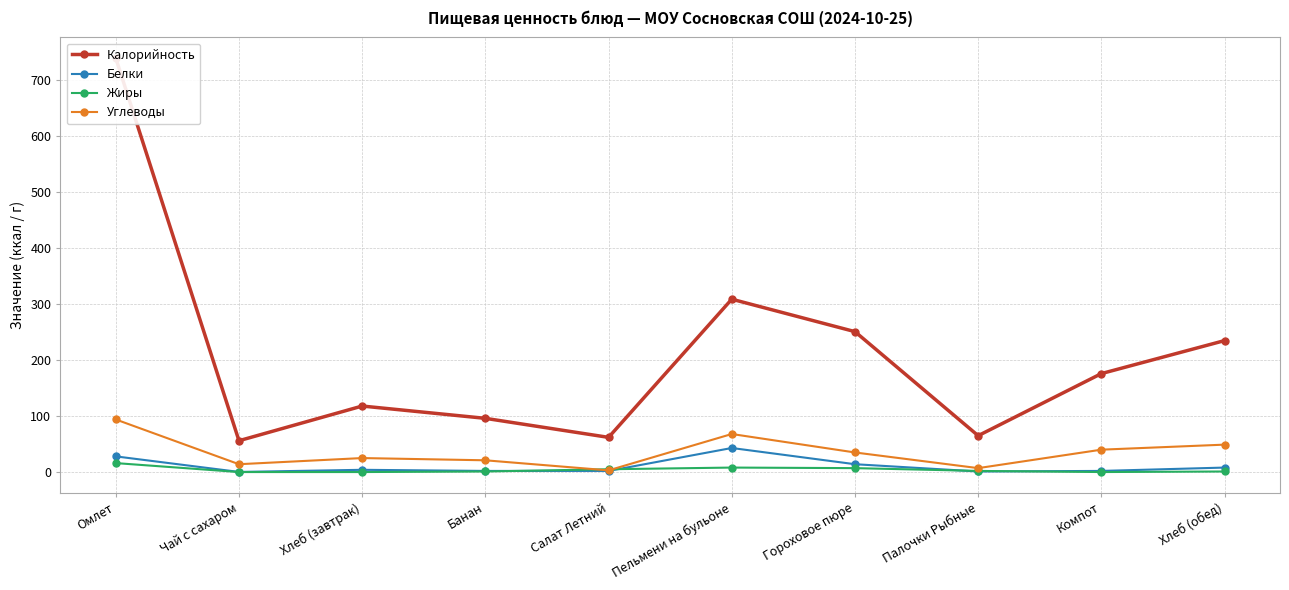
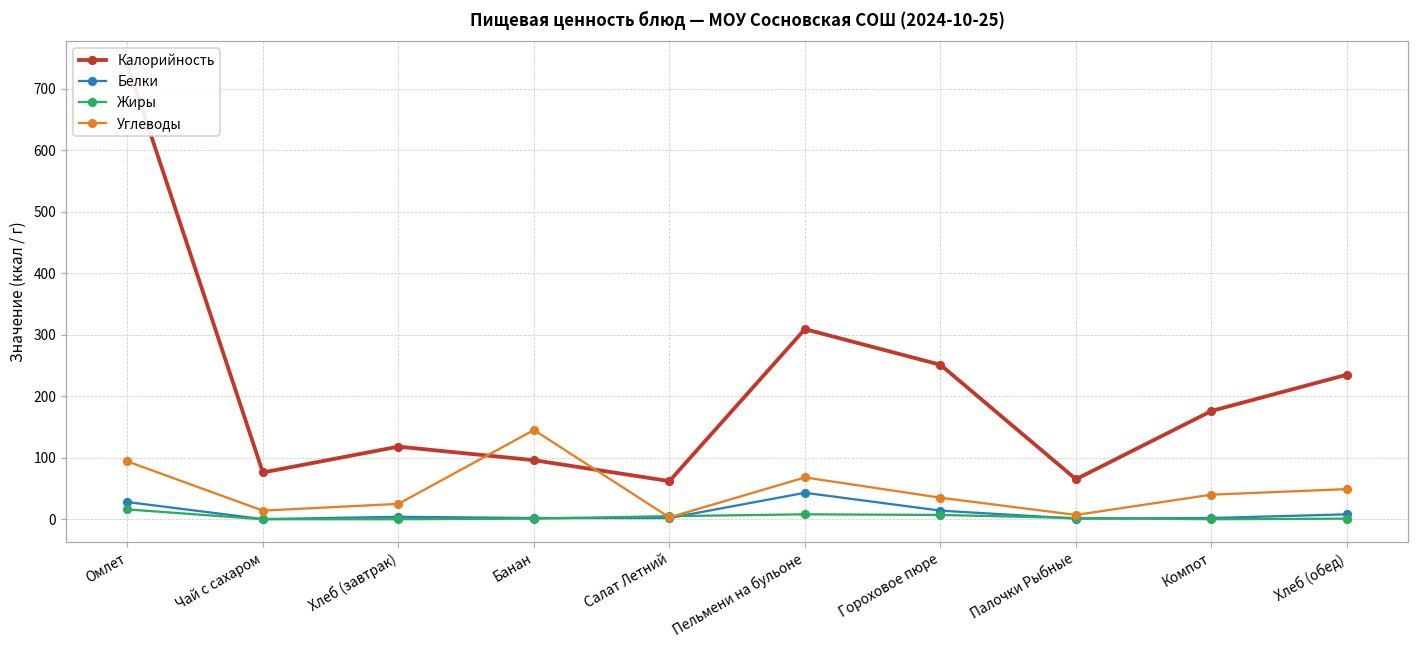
  {
    "Калорийность": {
-     "Чай с сахаром": 60,
+     "Чай с сахаром": 80,
      "Хлеб (завтрак)": 120,
      "Банан": 100,
      "Салат Летний": 60,
      "Пельмени на бульоне": 310,
      "Гороховое пюре": 250,
      "Палочки Рыбные": 70,
      "Компот": 180,
      "Хлеб (обед)": 240
    },
    "Белки": {
      "Омлет": 30,
      "Пельмени на бульоне": 40,
      "Гороховое пюре": 10,
      "Хлеб (обед)": 10
    },
    "Жиры": {
      "Омлет": 20,
      "Пельмени на бульоне": 10,
      "Гороховое пюре": 10,
      "Хлеб (обед)": 0
    },
    "Углеводы": {
      "Омлет": 90,
      "Чай с сахаром": 10,
      "Хлеб (завтрак)": 30,
-     "Банан": 20,
+     "Банан": 150,
      "Пельмени на бульоне": 70,
      "Гороховое пюре": 40,
      "Палочки Рыбные": 10,
      "Компот": 40,
      "Хлеб (обед)": 50
    }
  }
